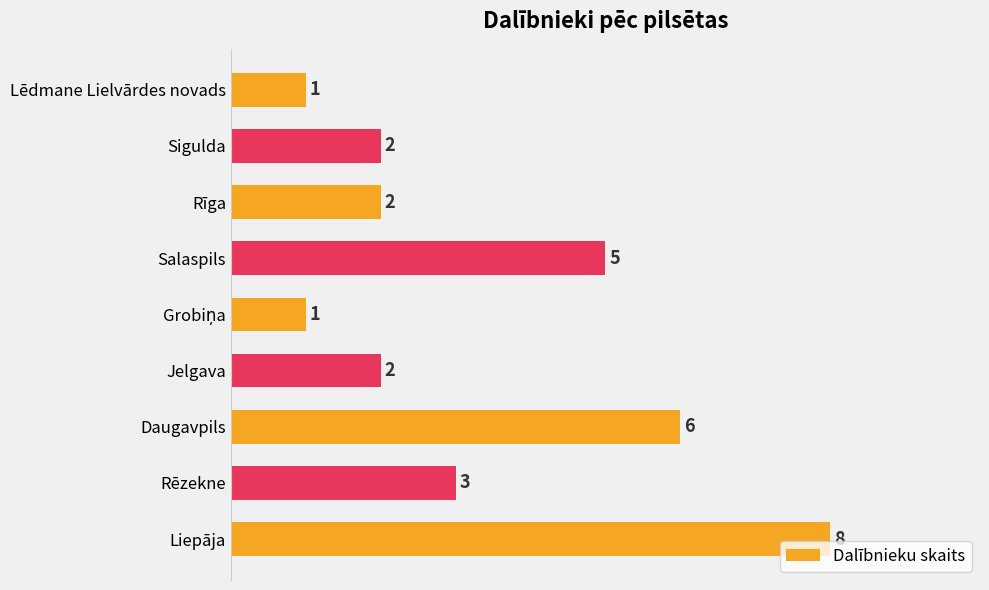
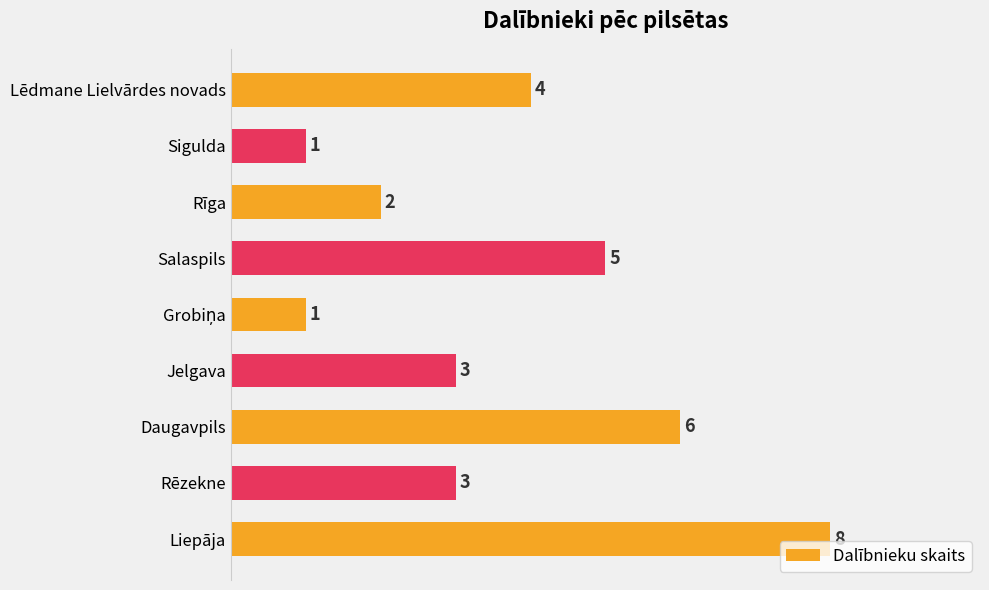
  {
-   "Lēdmane Lielvārdes novads": 1,
-   "Sigulda": 2,
+   "Lēdmane Lielvārdes novads": 4,
+   "Sigulda": 1,
    "Rīga": 2,
    "Salaspils": 5,
    "Grobiņa": 1,
-   "Jelgava": 2,
+   "Jelgava": 3,
    "Daugavpils": 6,
    "Rēzekne": 3
  }
